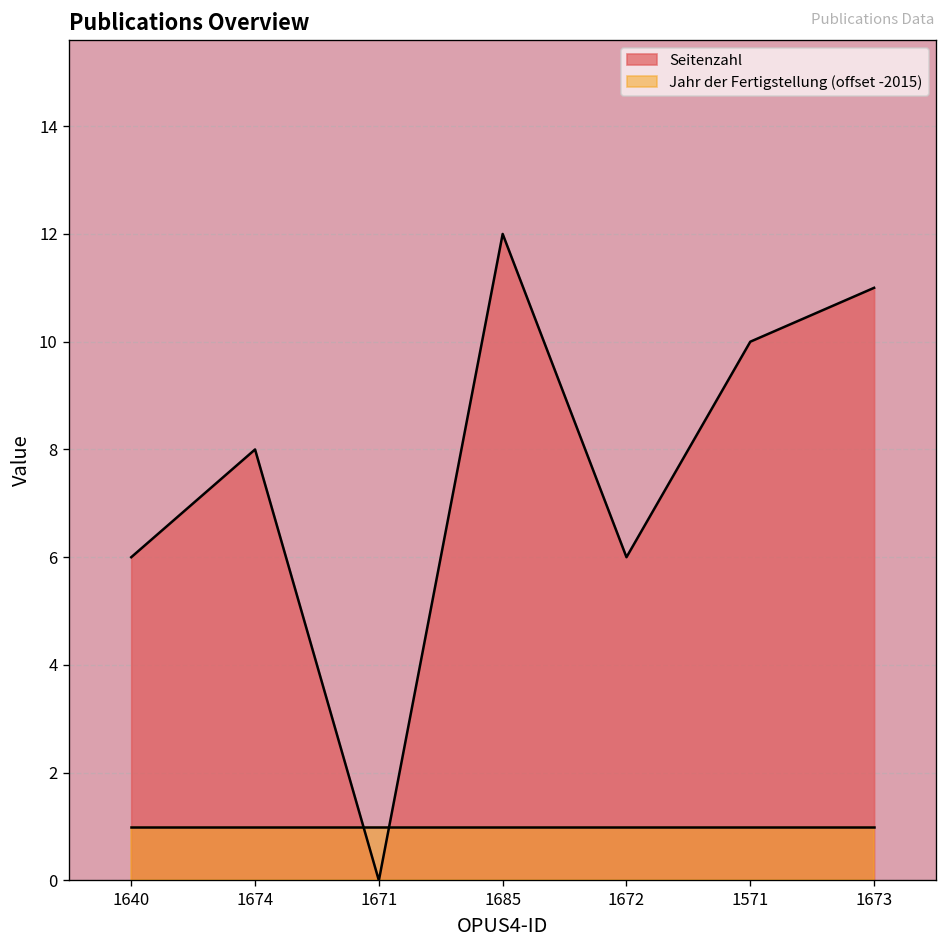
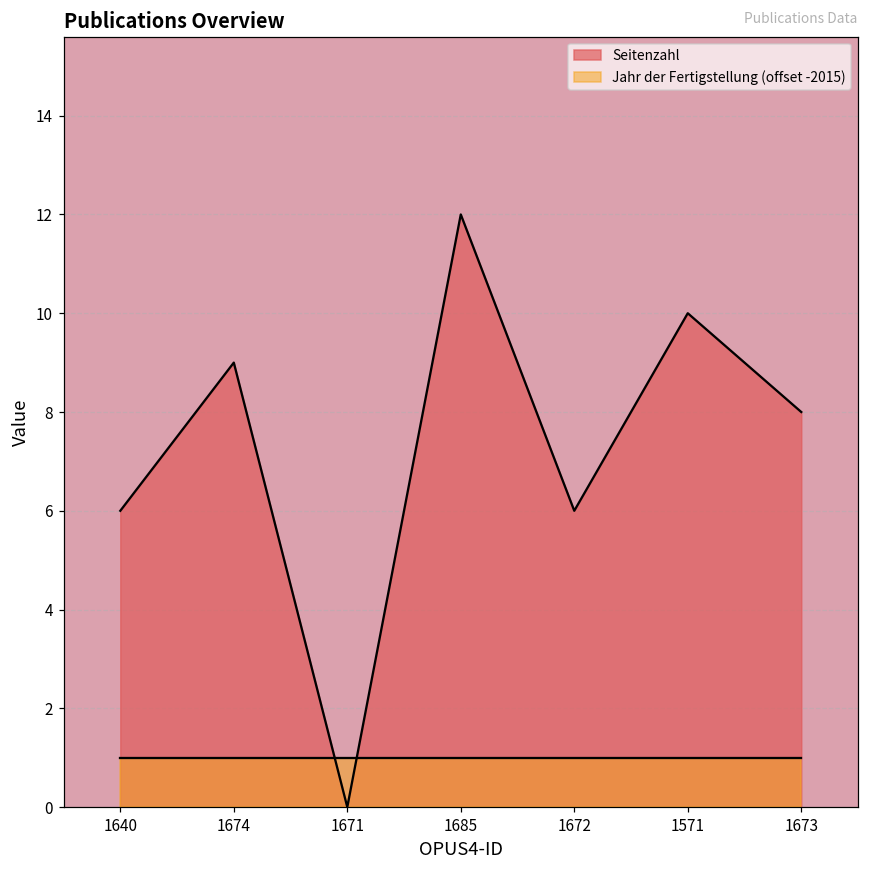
  {
    "Seitenzahl": {
      "1640": 6,
-     "1674": 8,
+     "1674": 9,
      "1671": 0,
      "1685": 12,
      "1672": 6,
      "1571": 10,
-     "1673": 11
+     "1673": 8
    },
    "Jahr der Fertigstellung (offset -2015)": {
      "1640": 1,
      "1674": 1,
      "1671": 1,
      "1685": 1,
      "1672": 1,
      "1571": 1,
      "1673": 1
    }
  }
